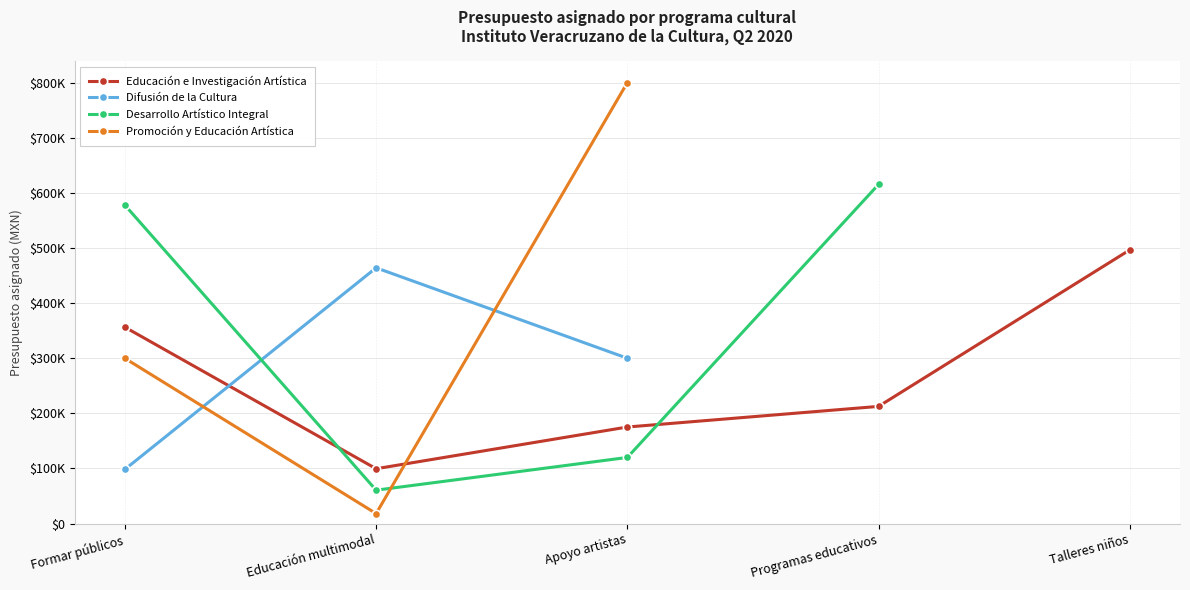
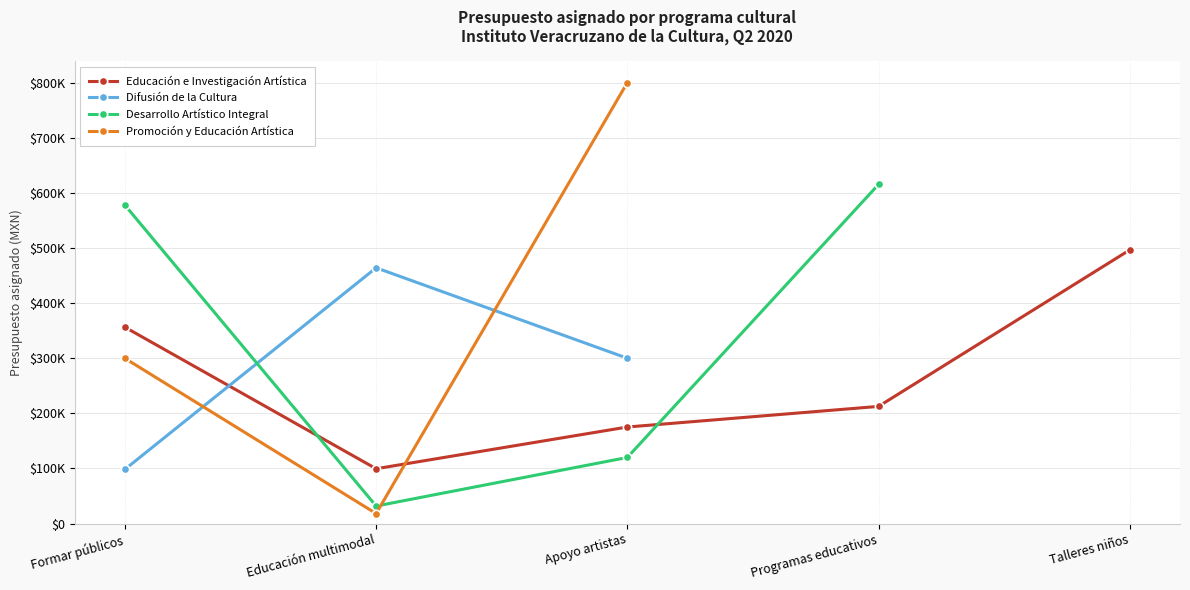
  {
    "Educación e Investigación Artística": {
      "Formar públicos": "$360000",
      "Educación multimodal": "$100000",
      "Apoyo artistas": "$180000",
      "Programas educativos": "$210000",
      "Talleres niños": "$500000"
    },
    "Difusión de la Cultura": {
      "Formar públicos": "$100000",
      "Educación multimodal": "$460000",
      "Apoyo artistas": "$300000"
    },
    "Desarrollo Artístico Integral": {
      "Formar públicos": "$580000",
-     "Educación multimodal": "$60000",
+     "Educación multimodal": "$30000",
      "Apoyo artistas": "$120000",
      "Programas educativos": "$620000"
    },
    "Promoción y Educación Artística": {
      "Formar públicos": "$300000",
      "Educación multimodal": "$20000",
      "Apoyo artistas": "$800000"
    }
  }
